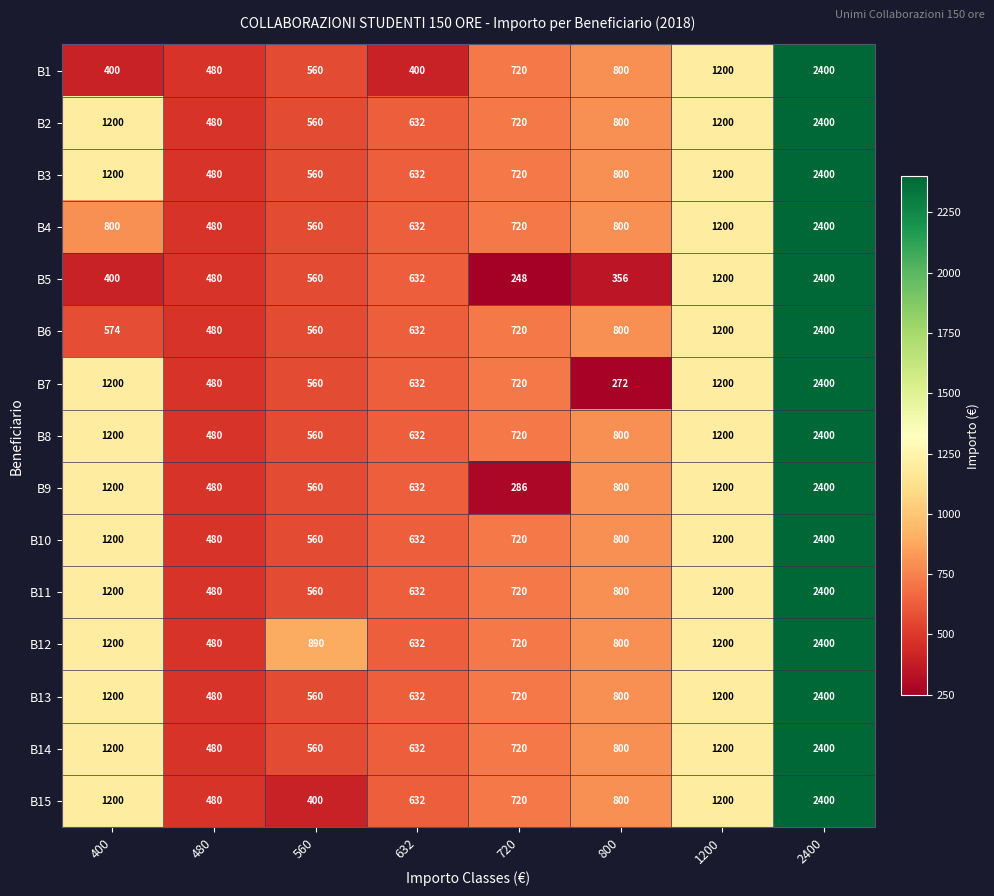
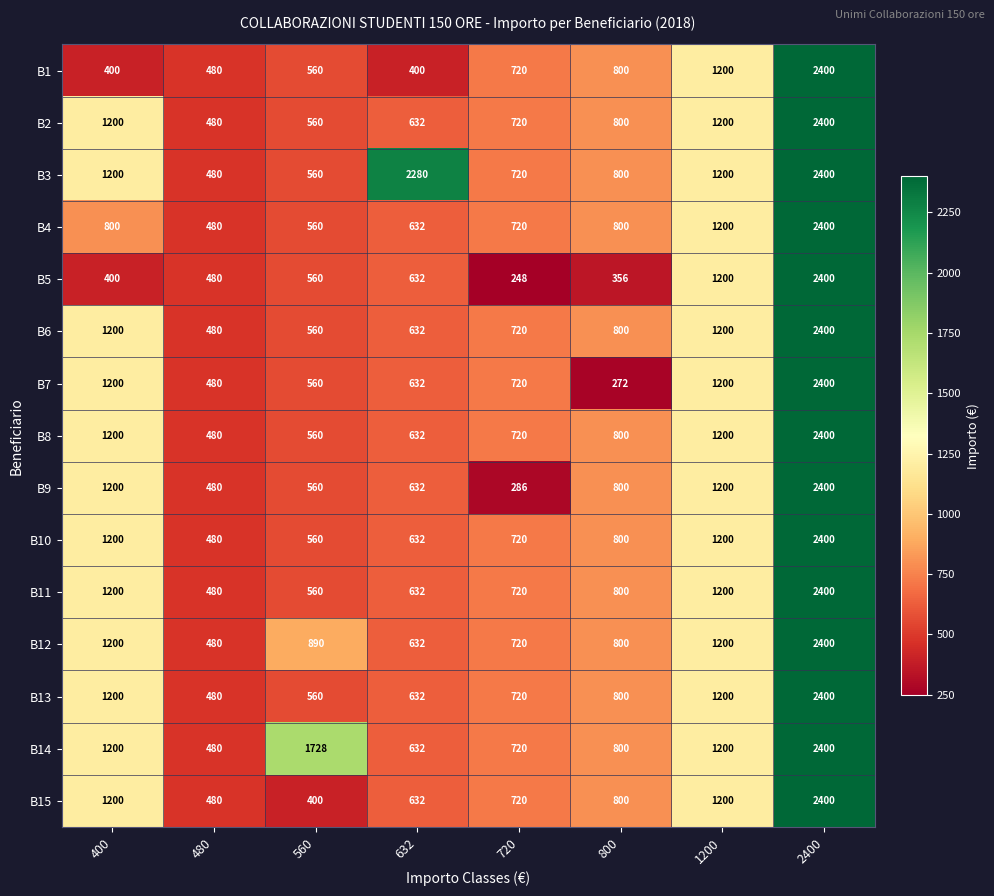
  {
    "B1": {
      "400": 400,
      "480": 480,
      "560": 560,
      "632": 400,
      "720": 720,
      "800": 800,
      "1200": 1200,
      "2400": 2400
    },
    "B2": {
      "400": 1200,
      "480": 480,
      "560": 560,
      "632": 632,
      "720": 720,
      "800": 800,
      "1200": 1200,
      "2400": 2400
    },
    "B3": {
      "400": 1200,
      "480": 480,
      "560": 560,
-     "632": 632,
+     "632": 2280,
      "720": 720,
      "800": 800,
      "1200": 1200,
      "2400": 2400
    },
    "B4": {
      "400": 800,
      "480": 480,
      "560": 560,
      "632": 632,
      "720": 720,
      "800": 800,
      "1200": 1200,
      "2400": 2400
    },
    "B5": {
      "400": 400,
      "480": 480,
      "560": 560,
      "632": 632,
      "720": 248,
      "800": 356,
      "1200": 1200,
      "2400": 2400
    },
    "B6": {
-     "400": 574,
+     "400": 1200,
      "480": 480,
      "560": 560,
      "632": 632,
      "720": 720,
      "800": 800,
      "1200": 1200,
      "2400": 2400
    },
    "B7": {
      "400": 1200,
      "480": 480,
      "560": 560,
      "632": 632,
      "720": 720,
      "800": 272,
      "1200": 1200,
      "2400": 2400
    },
    "B8": {
      "400": 1200,
      "480": 480,
      "560": 560,
      "632": 632,
      "720": 720,
      "800": 800,
      "1200": 1200,
      "2400": 2400
    },
    "B9": {
      "400": 1200,
      "480": 480,
      "560": 560,
      "632": 632,
      "720": 286,
      "800": 800,
      "1200": 1200,
      "2400": 2400
    },
    "B10": {
      "400": 1200,
      "480": 480,
      "560": 560,
      "632": 632,
      "720": 720,
      "800": 800,
      "1200": 1200,
      "2400": 2400
    },
    "B11": {
      "400": 1200,
      "480": 480,
      "560": 560,
      "632": 632,
      "720": 720,
      "800": 800,
      "1200": 1200,
      "2400": 2400
    },
    "B12": {
      "400": 1200,
      "480": 480,
      "560": 890,
      "632": 632,
      "720": 720,
      "800": 800,
      "1200": 1200,
      "2400": 2400
    },
    "B13": {
      "400": 1200,
      "480": 480,
      "560": 560,
      "632": 632,
      "720": 720,
      "800": 800,
      "1200": 1200,
      "2400": 2400
    },
    "B14": {
      "400": 1200,
      "480": 480,
-     "560": 560,
+     "560": 1728,
      "632": 632,
      "720": 720,
      "800": 800,
      "1200": 1200,
      "2400": 2400
    },
    "B15": {
      "400": 1200,
      "480": 480,
      "560": 400,
      "632": 632,
      "720": 720,
      "800": 800,
      "1200": 1200,
      "2400": 2400
    }
  }
